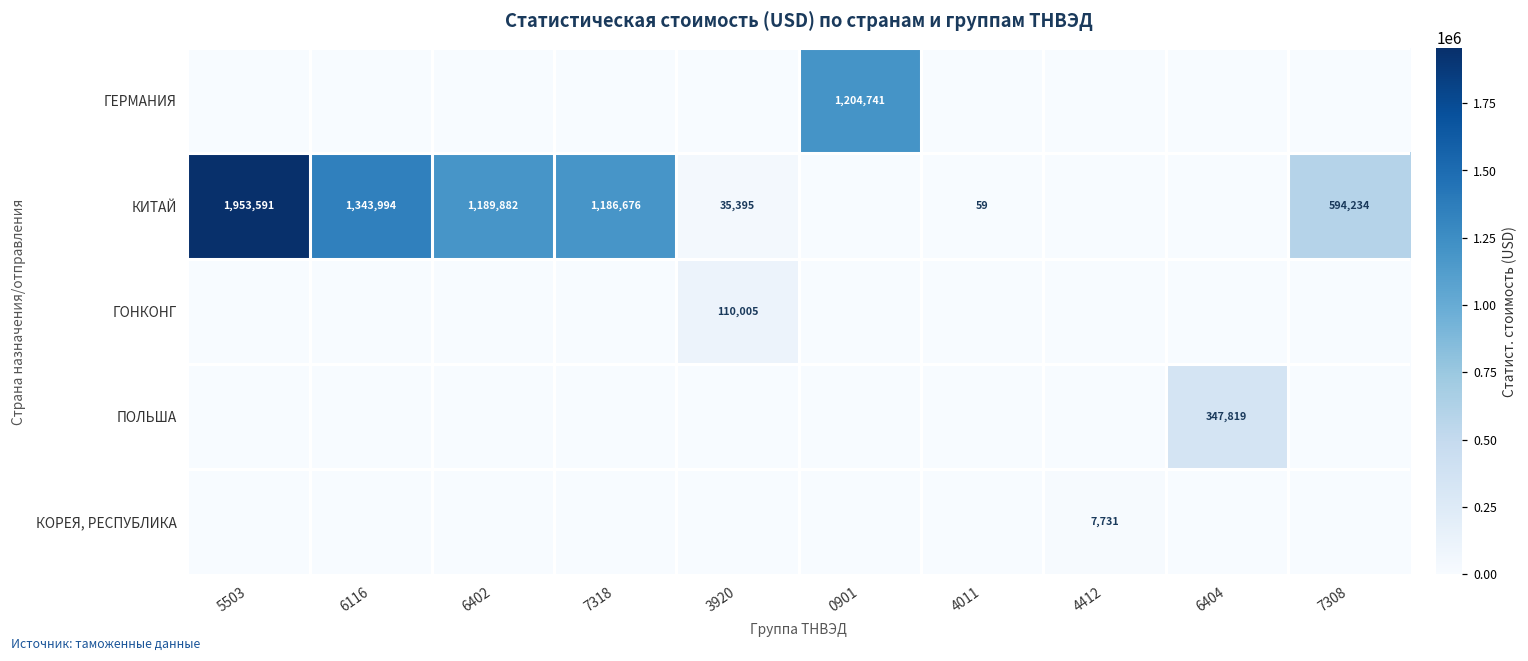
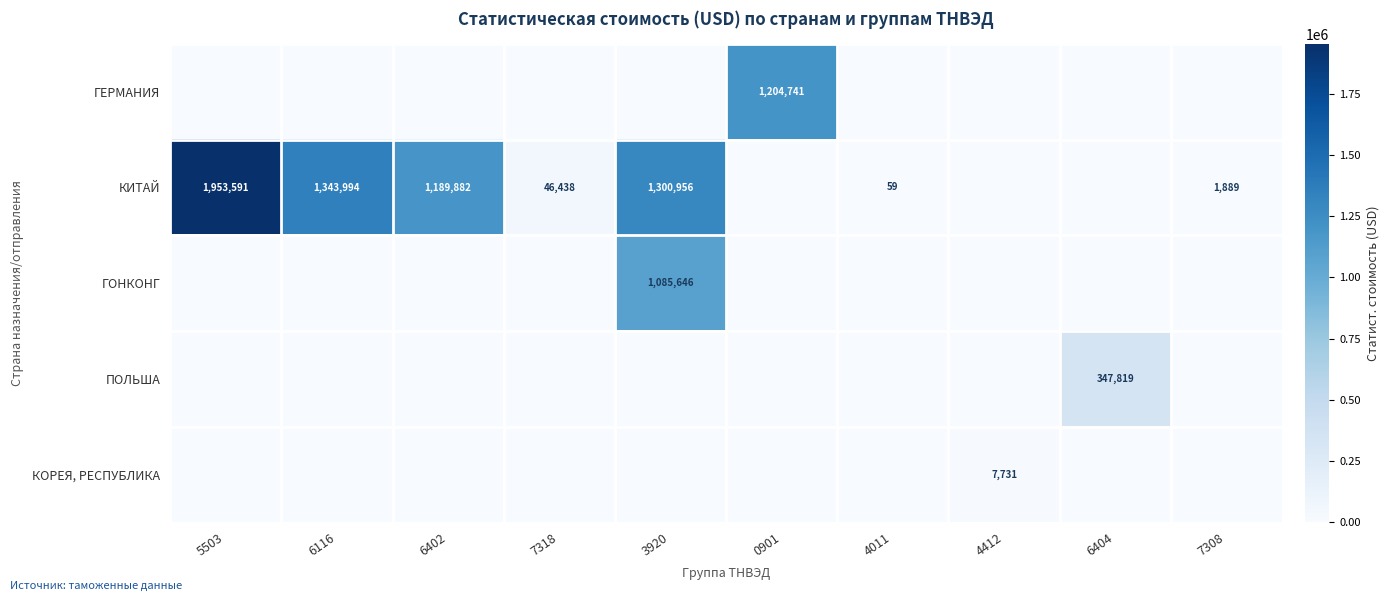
  {
    "ГЕРМАНИЯ": {
      "0901": "1,204,741"
    },
    "КИТАЙ": {
      "5503": "1,953,591",
      "6116": "1,343,994",
      "6402": "1,189,882",
-     "7318": "1,186,676",
-     "3920": "35,395",
+     "7318": "46,438",
+     "3920": "1,300,956",
      "4011": "59",
-     "7308": "594,234"
+     "7308": "1,889"
    },
    "ГОНКОНГ": {
-     "3920": "110,005"
+     "3920": "1,085,646"
    },
    "ПОЛЬША": {
      "6404": "347,819"
    },
    "КОРЕЯ, РЕСПУБЛИКА": {
      "4412": "7,731"
    }
  }
